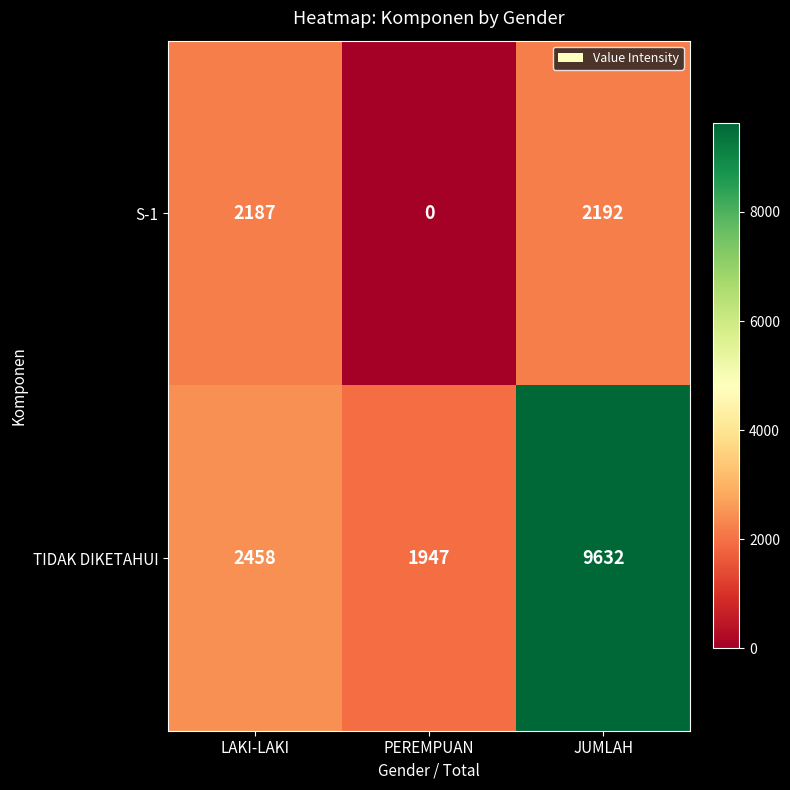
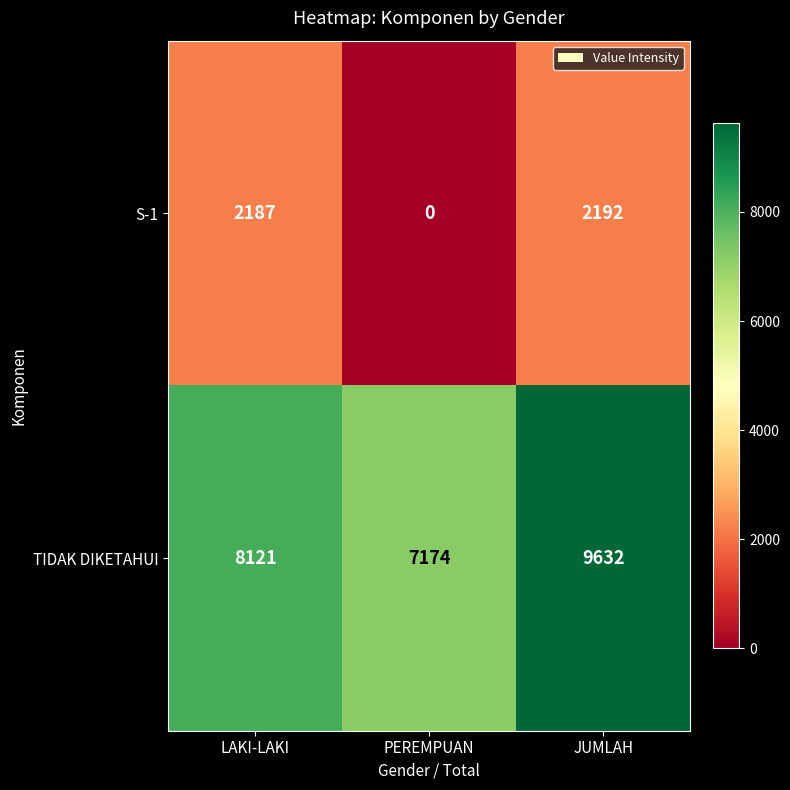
  {
    "S-1": {
      "LAKI-LAKI": 2187,
      "PEREMPUAN": 0,
      "JUMLAH": 2192
    },
    "TIDAK DIKETAHUI": {
-     "LAKI-LAKI": 2458,
-     "PEREMPUAN": 1947,
+     "LAKI-LAKI": 8121,
+     "PEREMPUAN": 7174,
      "JUMLAH": 9632
    }
  }
